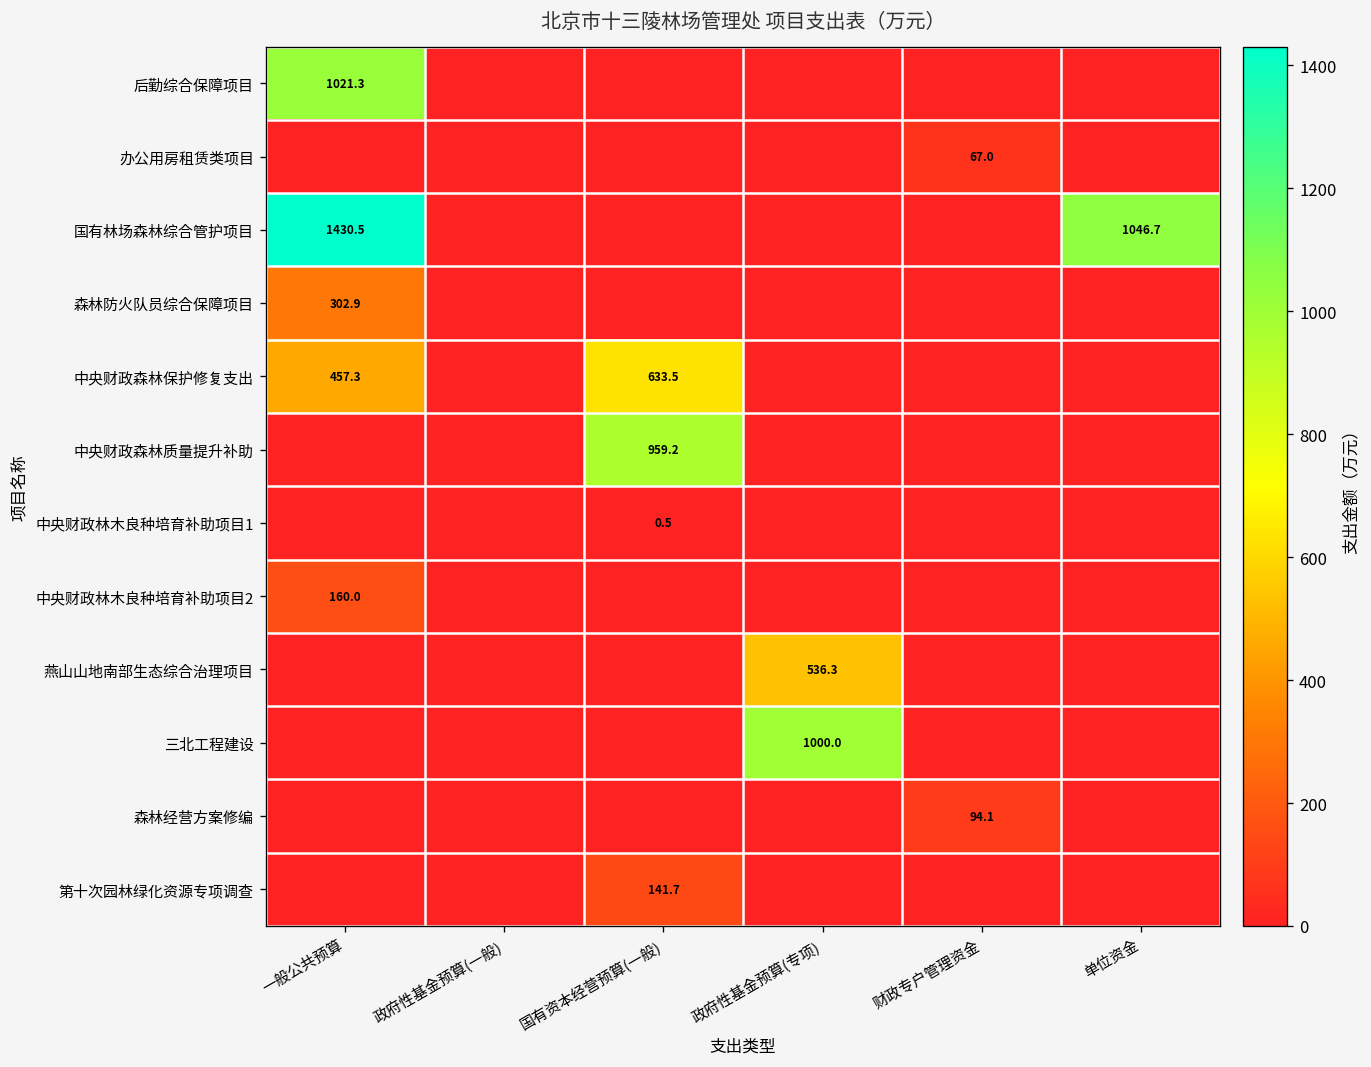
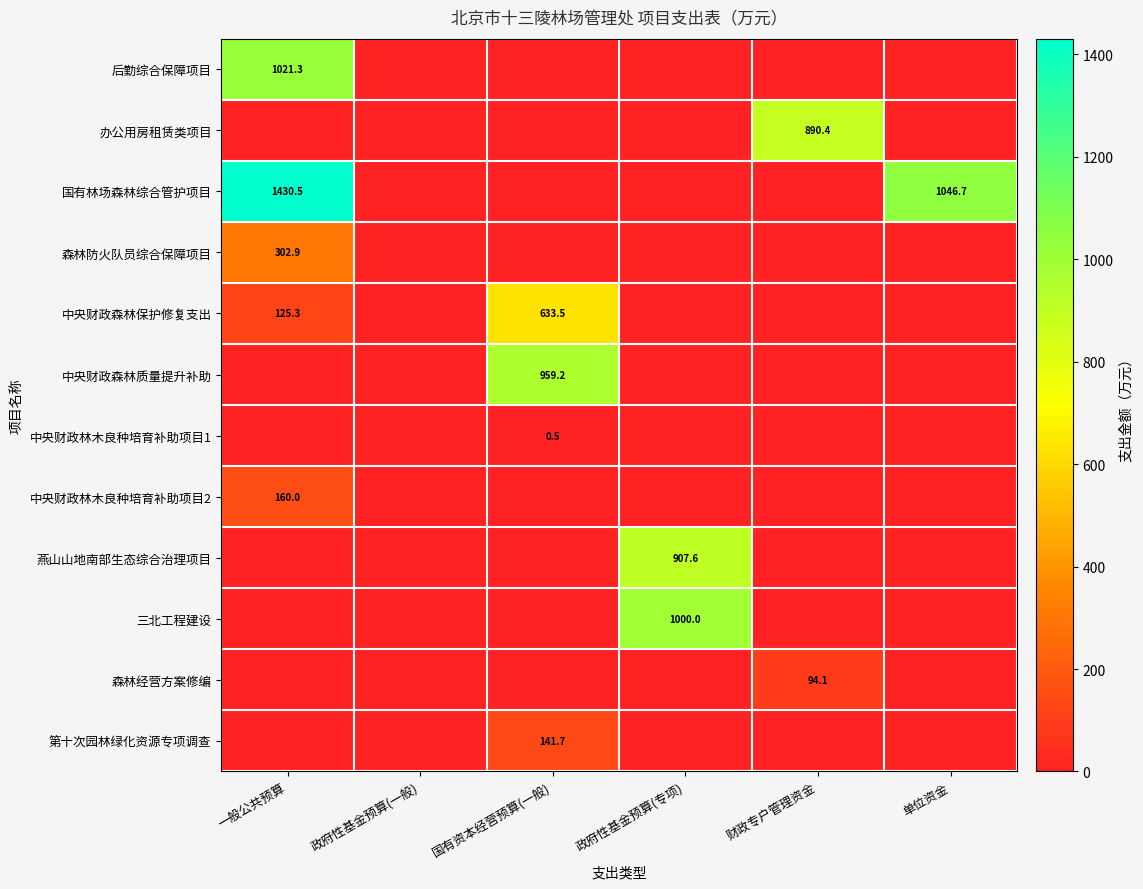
  {
    "后勤综合保障项目": {
      "一般公共预算": 1021.3
    },
    "办公用房租赁类项目": {
-     "财政专户管理资金": 67.0
+     "财政专户管理资金": 890.4
    },
    "国有林场森林综合管护项目": {
      "一般公共预算": 1430.5,
      "单位资金": 1046.7
    },
    "森林防火队员综合保障项目": {
      "一般公共预算": 302.9
    },
    "中央财政森林保护修复支出": {
-     "一般公共预算": 457.3,
+     "一般公共预算": 125.3,
      "国有资本经营预算(一般)": 633.5
    },
    "中央财政森林质量提升补助": {
      "国有资本经营预算(一般)": 959.2
    },
    "中央财政林木良种培育补助项目1": {
      "国有资本经营预算(一般)": 0.5
    },
    "中央财政林木良种培育补助项目2": {
      "一般公共预算": 160.0
    },
    "燕山山地南部生态综合治理项目": {
-     "政府性基金预算(专项)": 536.3
+     "政府性基金预算(专项)": 907.6
    },
    "三北工程建设": {
      "政府性基金预算(专项)": 1000.0
    },
    "森林经营方案修编": {
      "财政专户管理资金": 94.1
    },
    "第十次园林绿化资源专项调查": {
      "国有资本经营预算(一般)": 141.7
    }
  }
